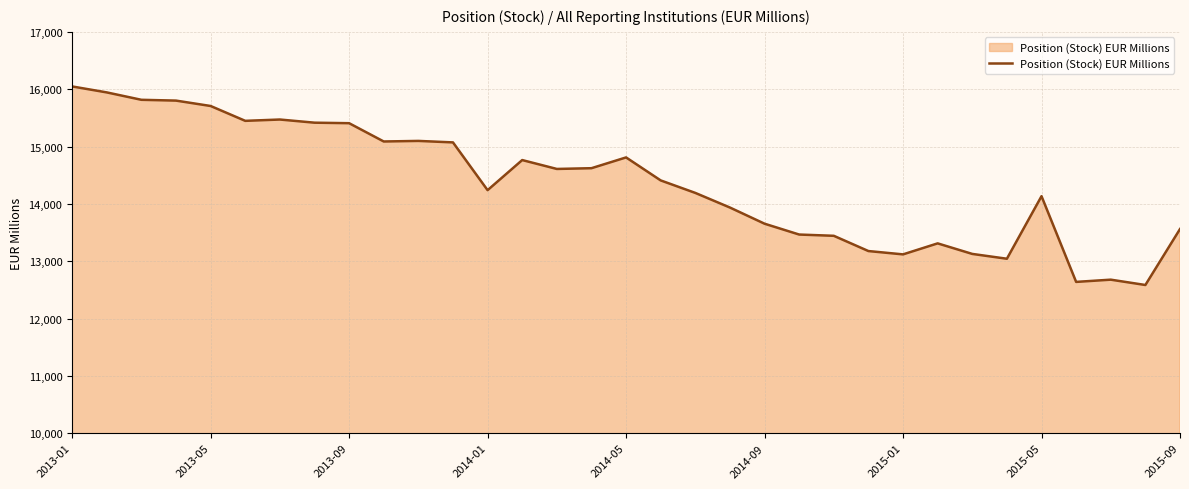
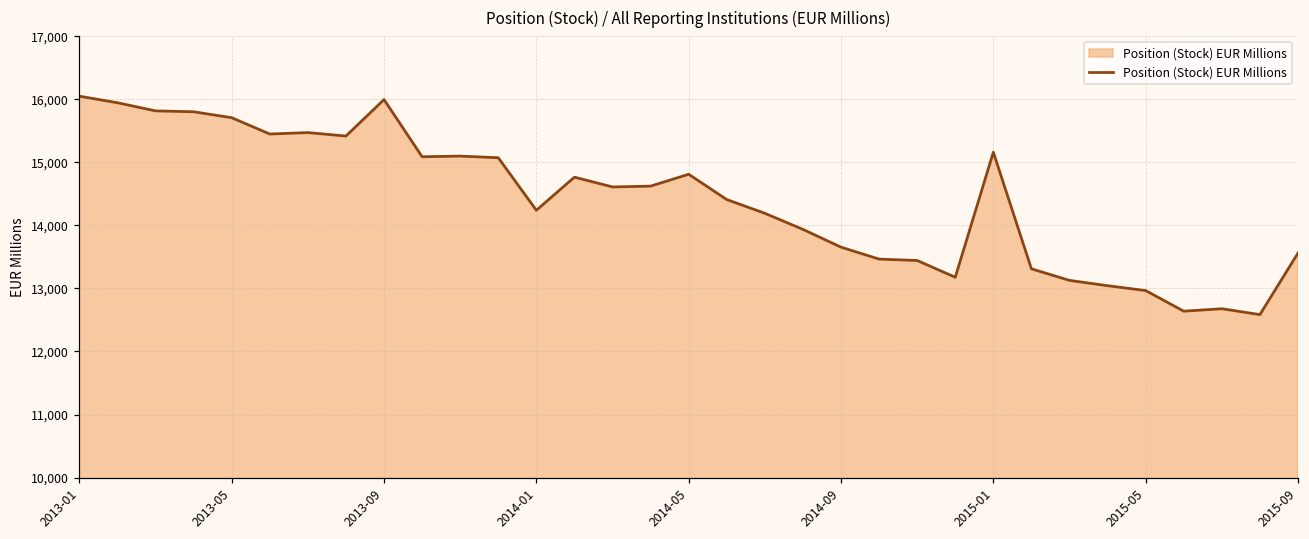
  {
    "2013-01": "16,000",
    "2013-05": "15,700",
-   "2013-09": "15,400",
+   "2013-09": "16,000",
    "2014-01": "14,200",
    "2014-05": "14,800",
    "2014-09": "13,700",
-   "2015-01": "13,100",
-   "2015-05": "14,100",
+   "2015-01": "15,200",
+   "2015-05": "13,000",
    "2015-09": "13,600"
  }
